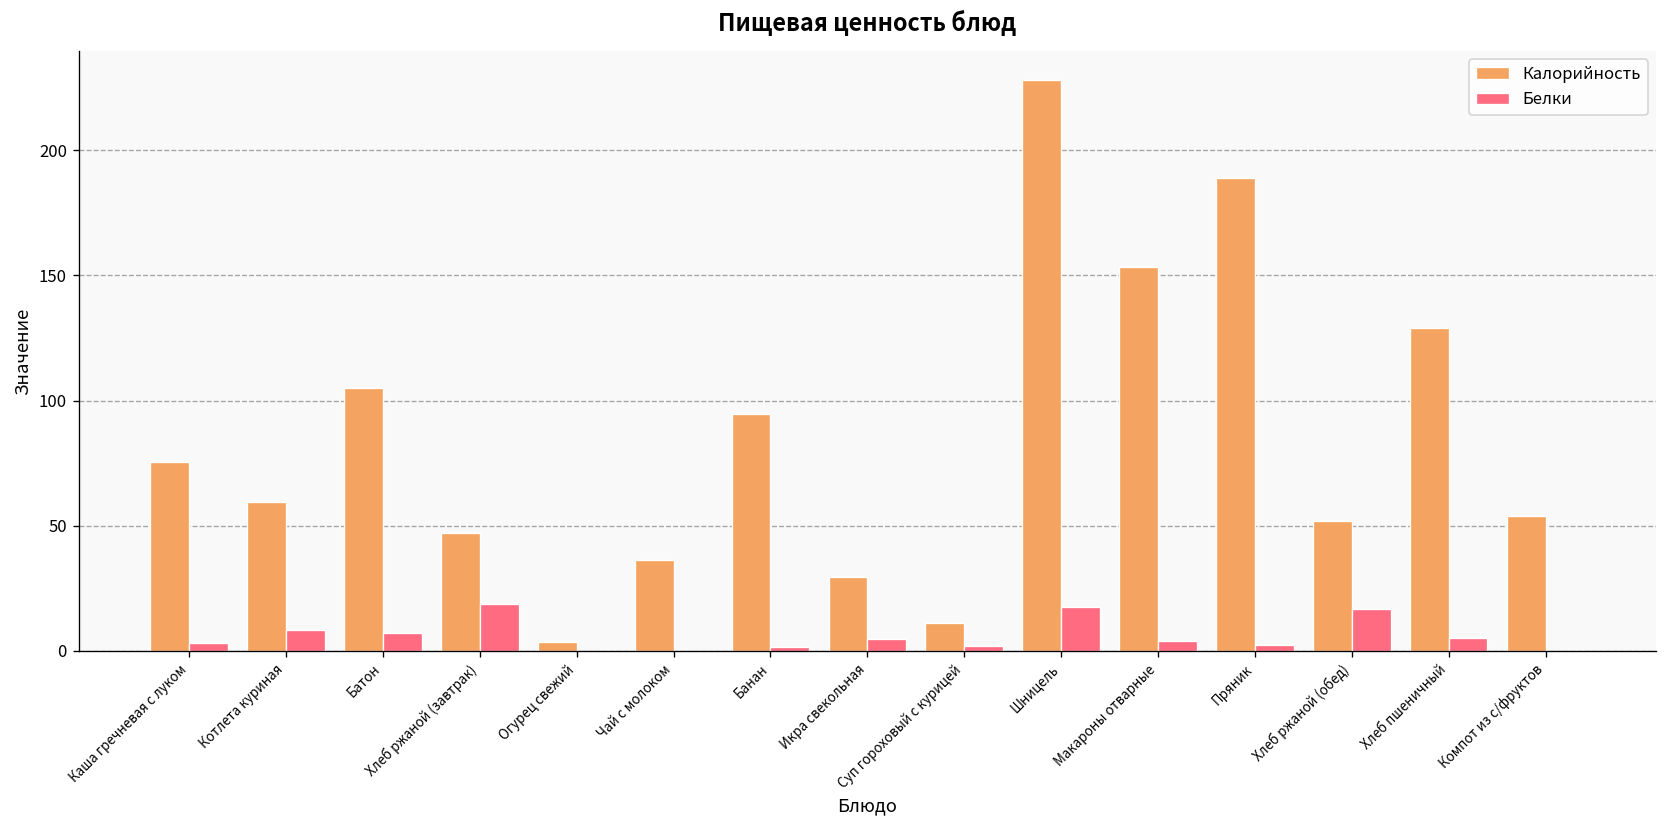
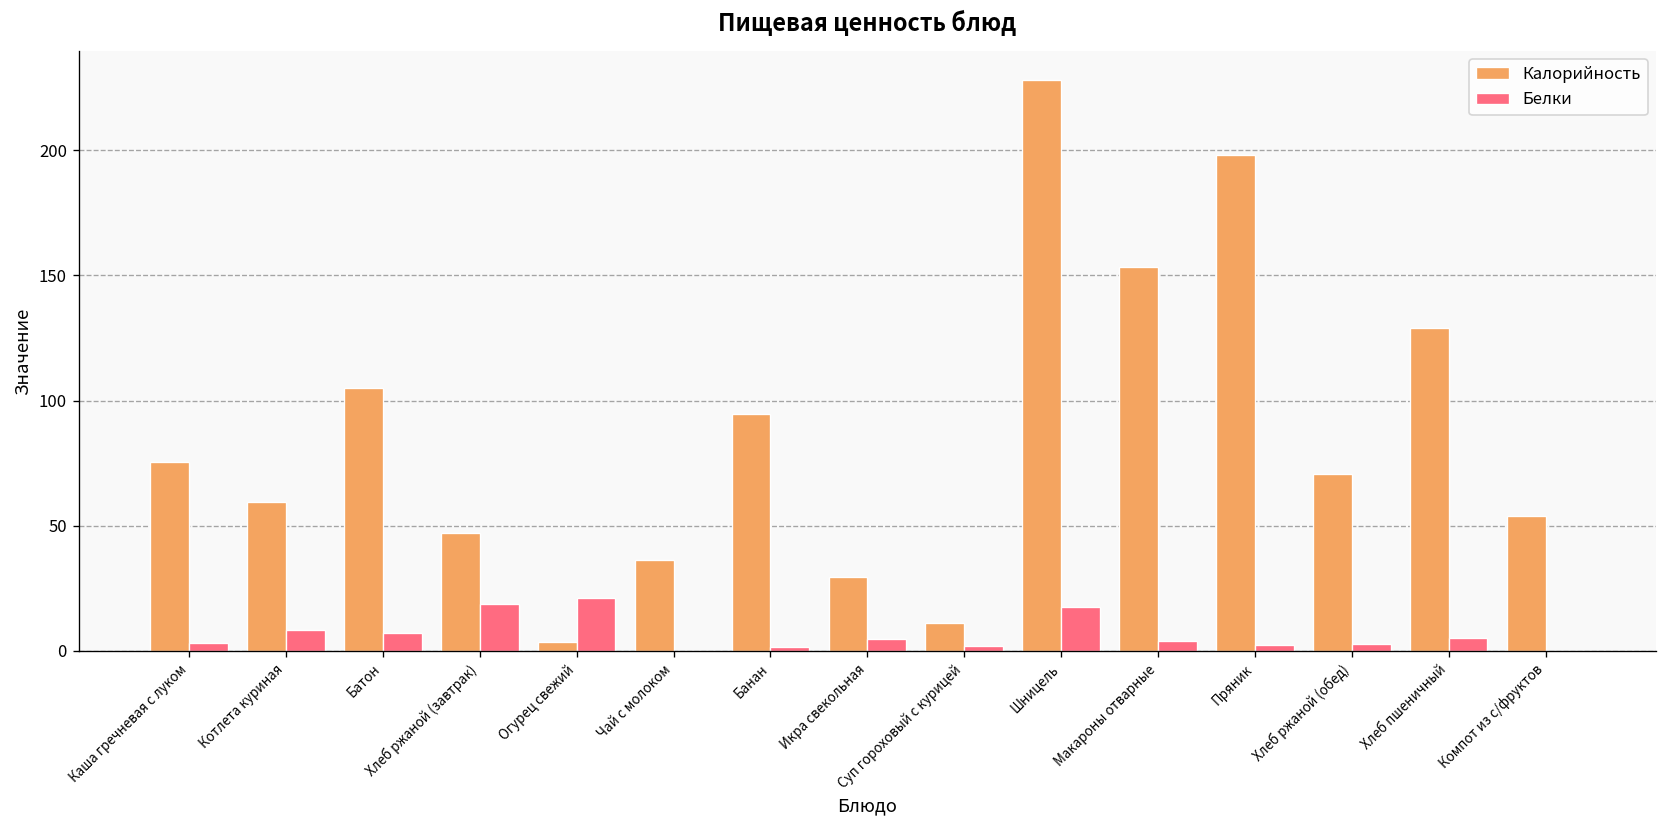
  {
    "Калорийность": {
      "Каша гречневая с луком": 76,
      "Котлета куриная": 59,
      "Батон": 105,
      "Хлеб ржаной (завтрак)": 47,
      "Огурец свежий": 4,
      "Чай с молоком": 36,
      "Банан": 95,
      "Икра свекольная": 29,
      "Суп гороховый с курицей": 11,
      "Шницель": 228,
      "Макароны отварные": 153,
-     "Пряник": 189,
-     "Хлеб ржаной (обед)": 52,
+     "Пряник": 198,
+     "Хлеб ржаной (обед)": 71,
      "Хлеб пшеничный": 129,
      "Компот из с/фруктов": 54
    },
    "Белки": {
      "Каша гречневая с луком": 3,
      "Котлета куриная": 8,
      "Батон": 7,
      "Хлеб ржаной (завтрак)": 19,
-     "Огурец свежий": 0,
+     "Огурец свежий": 21,
      "Банан": 2,
      "Икра свекольная": 5,
      "Суп гороховый с курицей": 2,
      "Шницель": 17,
      "Макароны отварные": 4,
      "Пряник": 2,
-     "Хлеб ржаной (обед)": 17,
+     "Хлеб ржаной (обед)": 3,
      "Хлеб пшеничный": 5,
      "Компот из с/фруктов": 0
    }
  }
